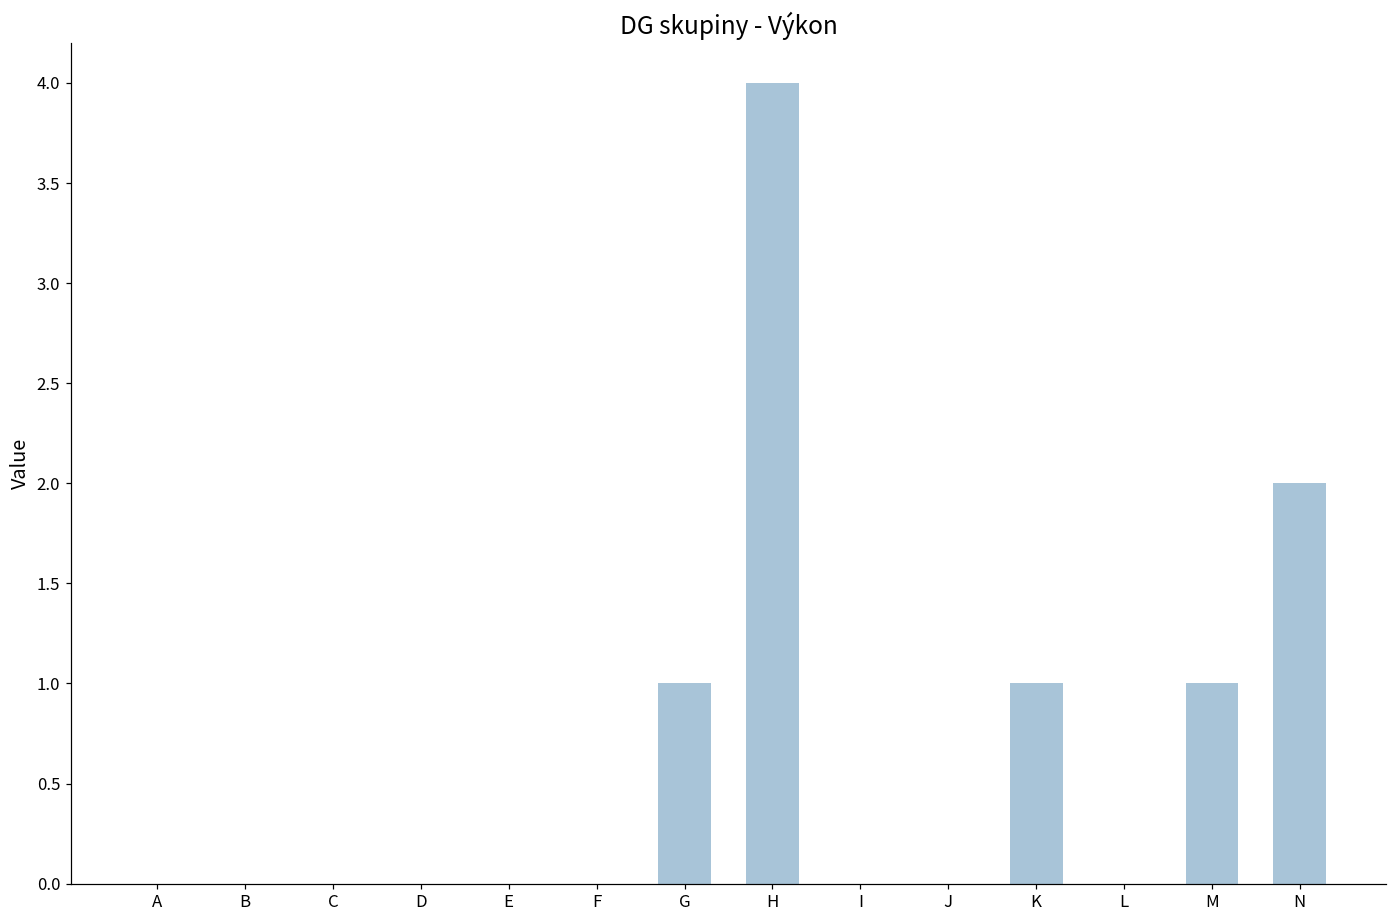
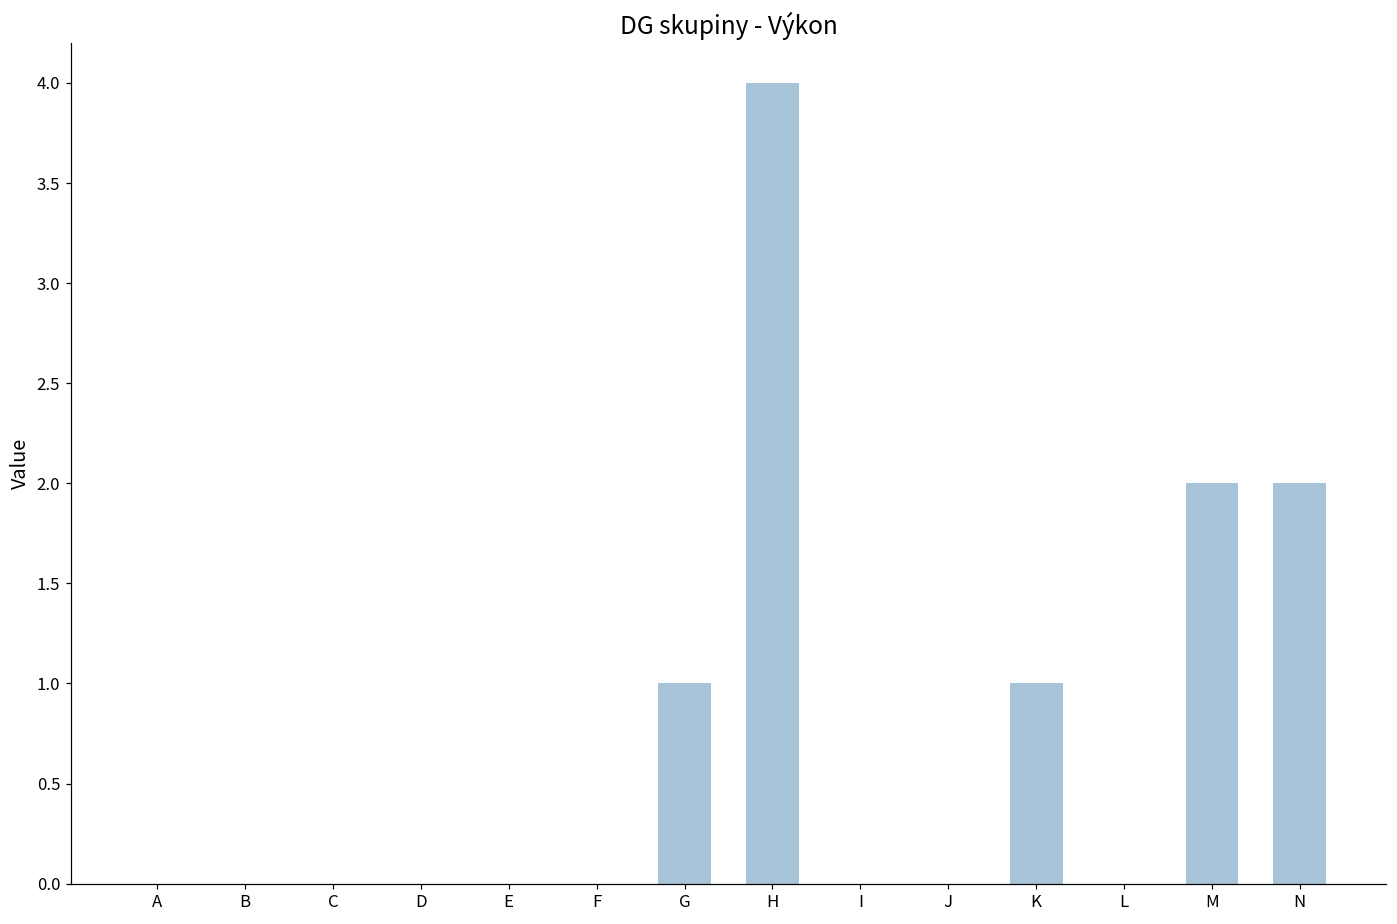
  {
    "A": 0,
    "B": 0,
    "C": 0,
    "D": 0,
    "E": 0,
    "F": 0,
    "G": 1,
    "H": 4,
    "I": 0,
    "J": 0,
    "K": 1,
    "L": 0,
-   "M": 1,
+   "M": 2,
    "N": 2
  }
